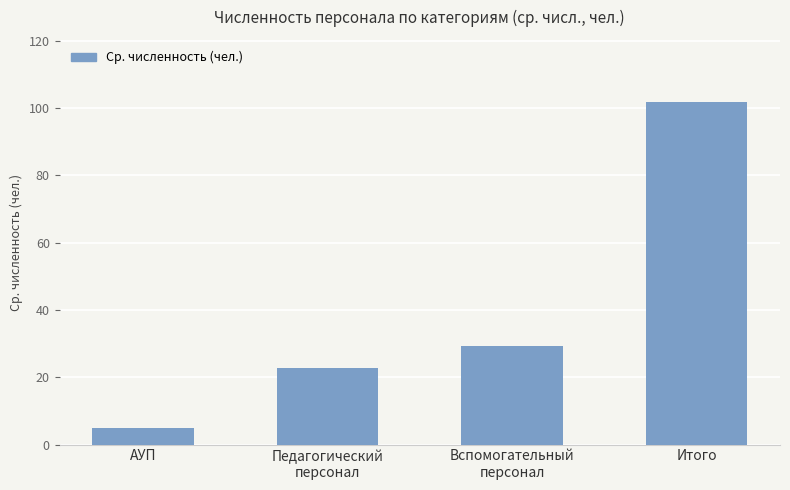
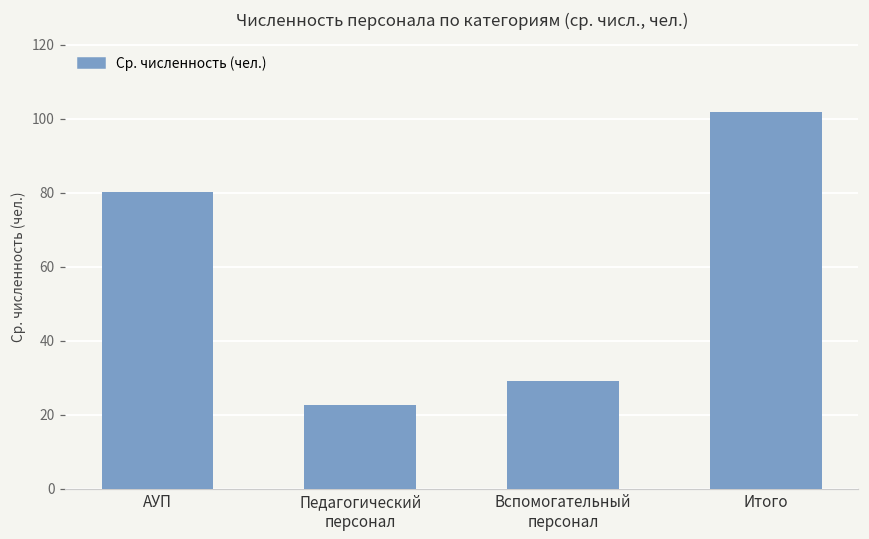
  {
-   "АУП": 5,
+   "АУП": 80,
    "Педагогический персонал": 23,
    "Вспомогательный персонал": 29,
    "Итого": 102
  }
